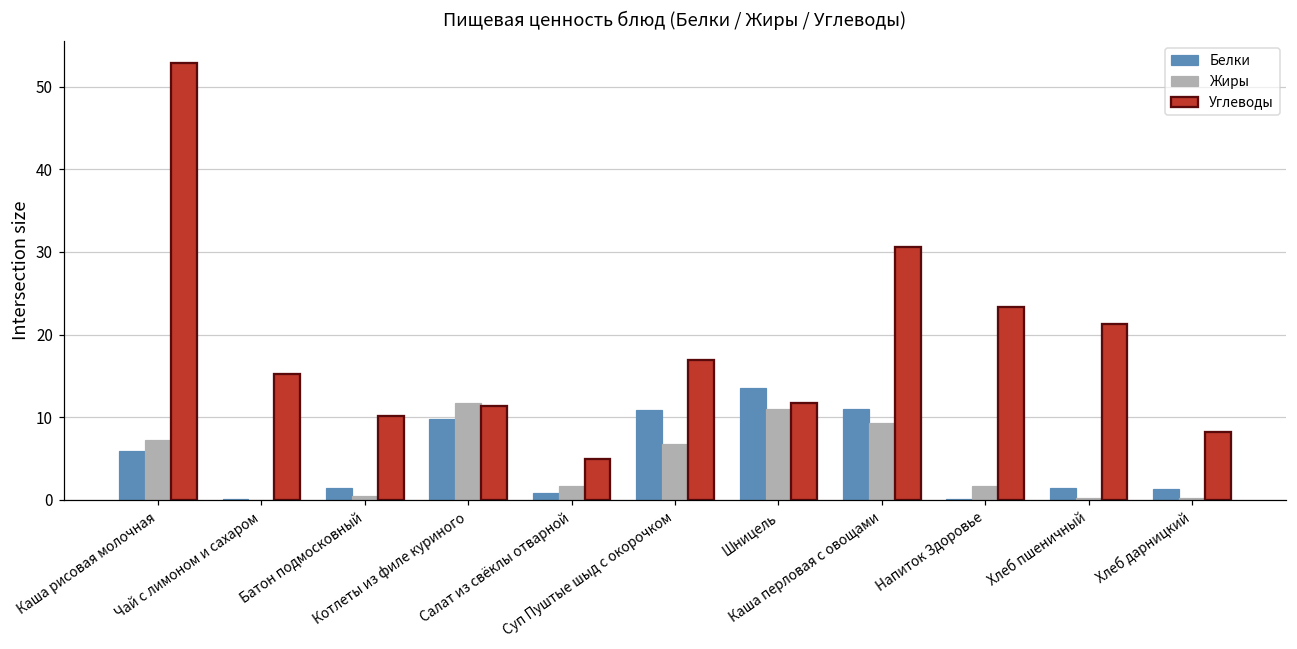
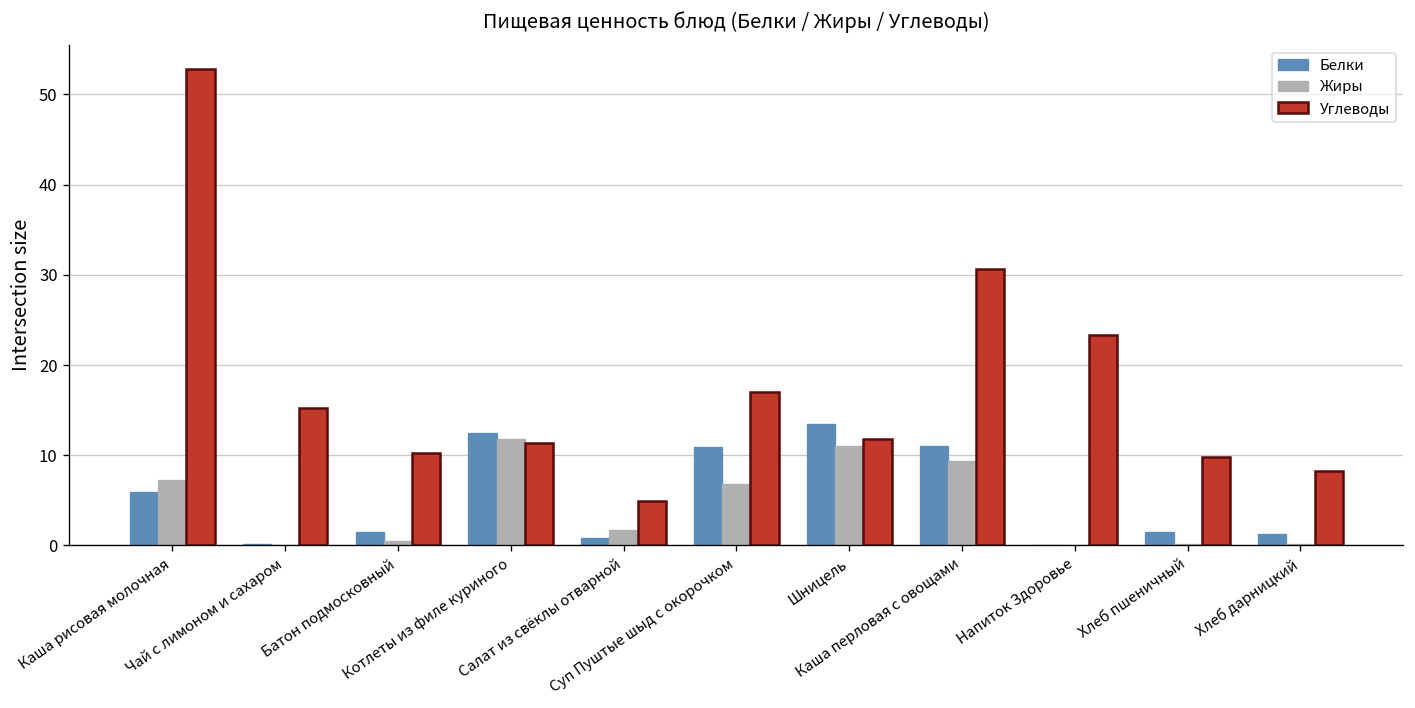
  {
    "Белки": {
      "Каша рисовая молочная": 6,
      "Батон подмосковный": 2,
-     "Котлеты из филе куриного": 10,
+     "Котлеты из филе куриного": 12,
      "Салат из свёклы отварной": 1,
      "Суп Пуштые шыд с окорочком": 11,
      "Шницель": 13,
      "Каша перловая с овощами": 11,
      "Хлеб пшеничный": 2,
      "Хлеб дарницкий": 1
    },
    "Жиры": {
      "Каша рисовая молочная": 7,
      "Батон подмосковный": 1,
      "Котлеты из филе куриного": 12,
      "Салат из свёклы отварной": 2,
      "Суп Пуштые шыд с окорочком": 7,
      "Шницель": 11,
      "Каша перловая с овощами": 9,
-     "Напиток Здоровье": 2
+     "Напиток Здоровье": 0
    },
    "Углеводы": {
      "Каша рисовая молочная": 53,
      "Чай с лимоном и сахаром": 15,
      "Батон подмосковный": 10,
      "Котлеты из филе куриного": 11,
      "Салат из свёклы отварной": 5,
      "Суп Пуштые шыд с окорочком": 17,
      "Шницель": 12,
      "Каша перловая с овощами": 31,
      "Напиток Здоровье": 23,
-     "Хлеб пшеничный": 21,
+     "Хлеб пшеничный": 10,
      "Хлеб дарницкий": 8
    }
  }
